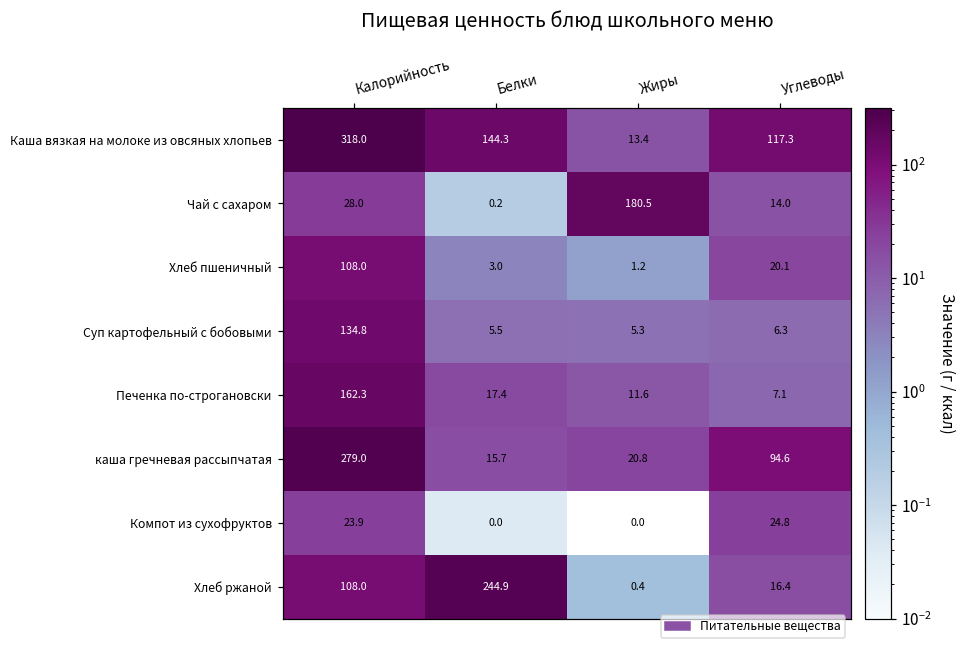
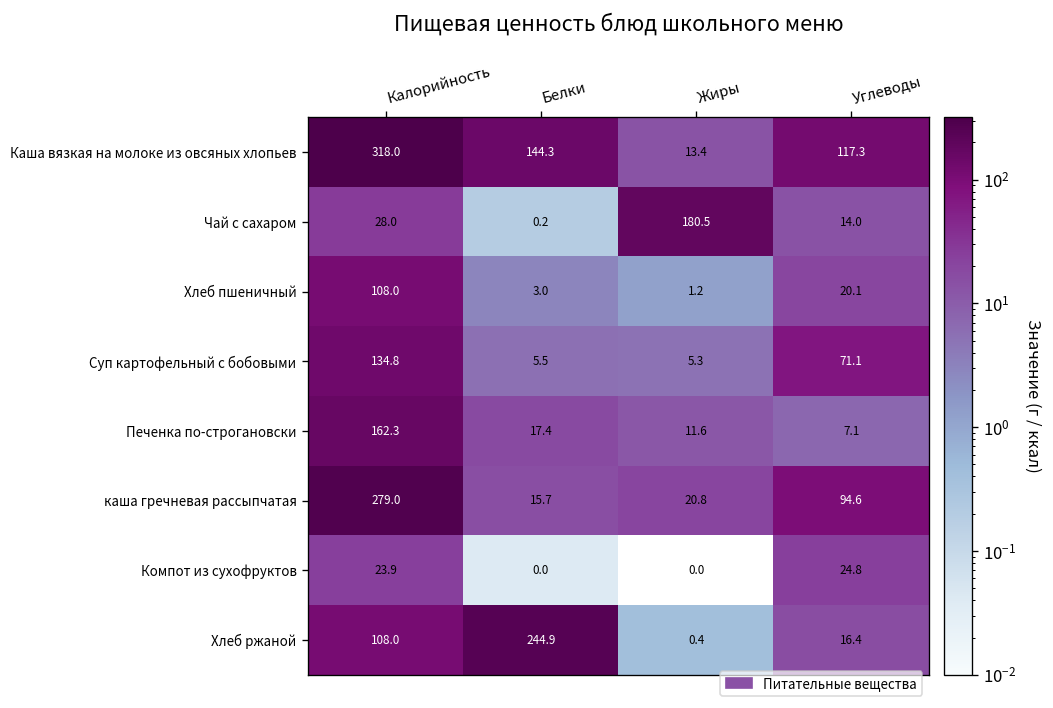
  {
    "Каша вязкая на молоке из овсяных хлопьев": {
      "Калорийность": 318.0,
      "Белки": 144.3,
      "Жиры": 13.4,
      "Углеводы": 117.3
    },
    "Чай с сахаром": {
      "Калорийность": 28.0,
      "Белки": 0.2,
      "Жиры": 180.5,
      "Углеводы": 14.0
    },
    "Хлеб пшеничный": {
      "Калорийность": 108.0,
      "Белки": 3.0,
      "Жиры": 1.2,
      "Углеводы": 20.1
    },
    "Суп картофельный с бобовыми": {
      "Калорийность": 134.8,
      "Белки": 5.5,
      "Жиры": 5.3,
-     "Углеводы": 6.3
+     "Углеводы": 71.1
    },
    "Печенка по-строгановски": {
      "Калорийность": 162.3,
      "Белки": 17.4,
      "Жиры": 11.6,
      "Углеводы": 7.1
    },
    "каша гречневая рассыпчатая": {
      "Калорийность": 279.0,
      "Белки": 15.7,
      "Жиры": 20.8,
      "Углеводы": 94.6
    },
    "Компот из сухофруктов": {
      "Калорийность": 23.9,
      "Белки": 0.0,
      "Жиры": 0.0,
      "Углеводы": 24.8
    },
    "Хлеб ржаной": {
      "Калорийность": 108.0,
      "Белки": 244.9,
      "Жиры": 0.4,
      "Углеводы": 16.4
    }
  }
